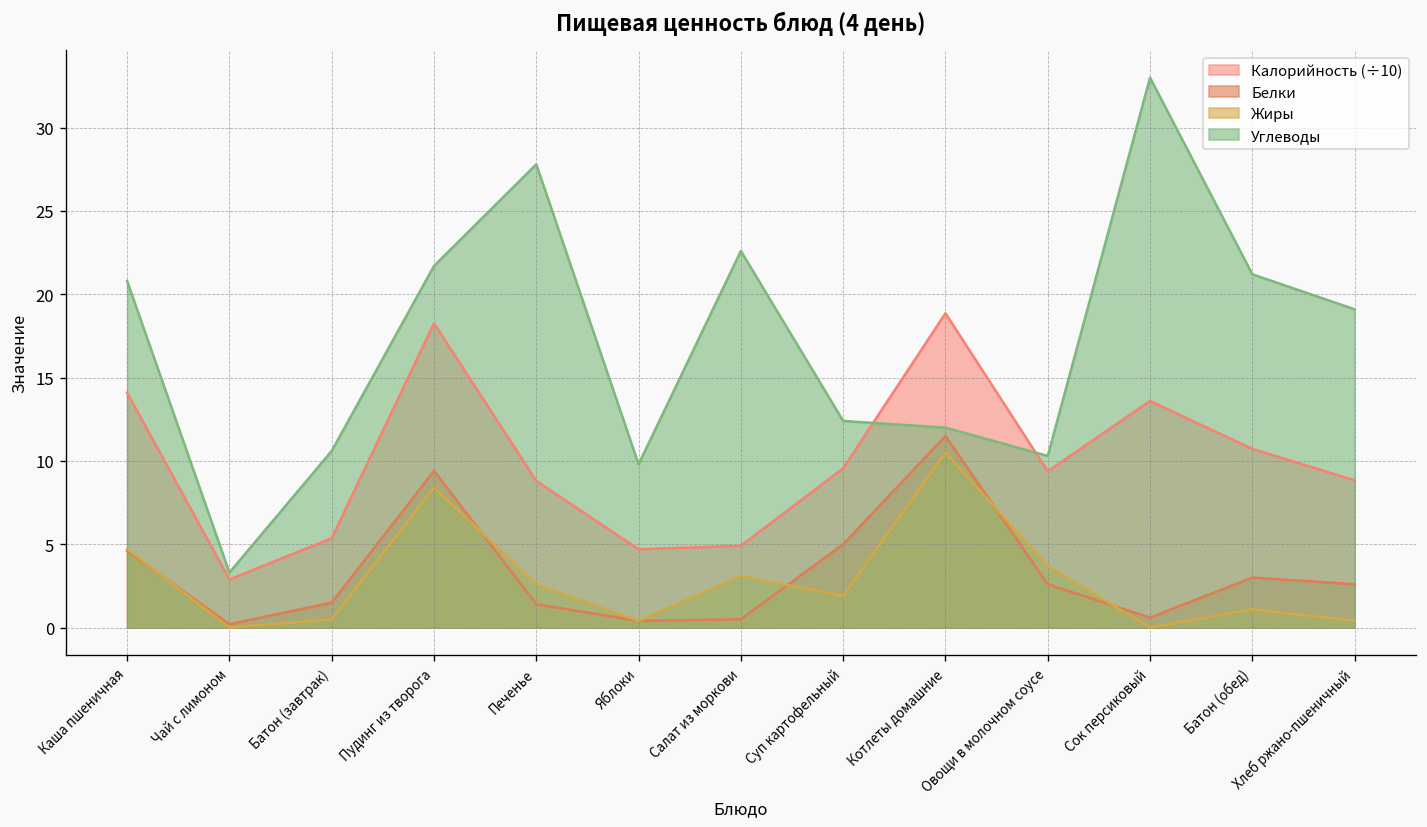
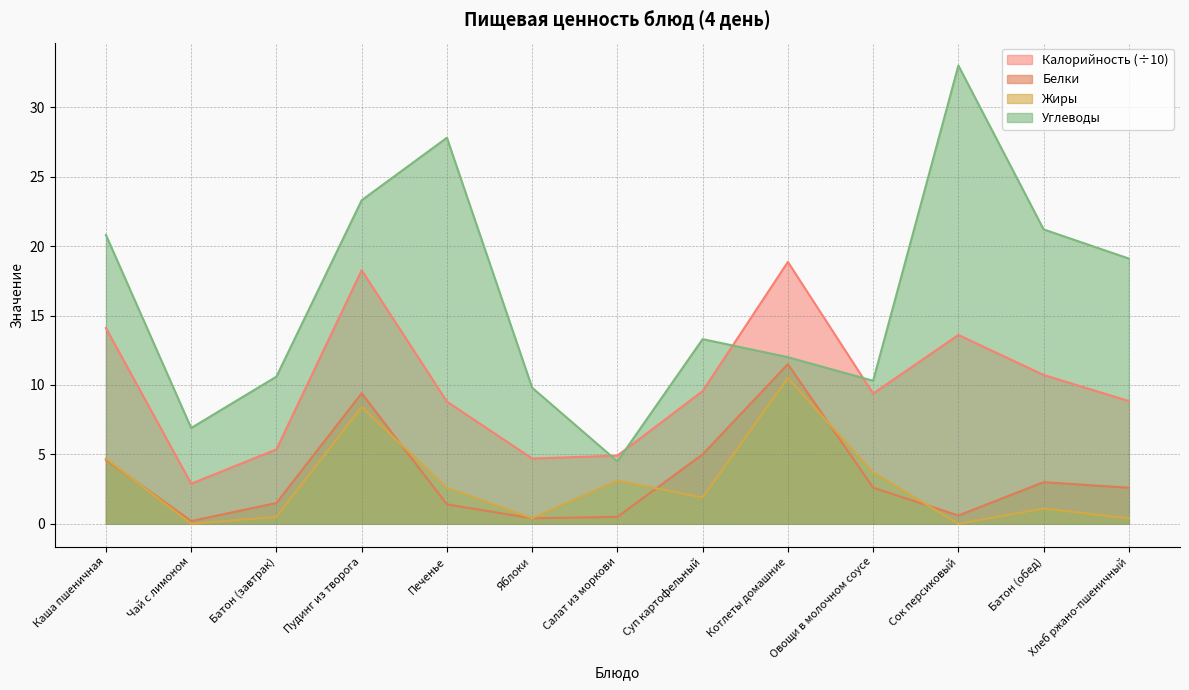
  {
    "Углеводы": {
      "Каша пшеничная": 20.8,
-     "Чай с лимоном": 3.3,
+     "Чай с лимоном": 6.9,
      "Батон (завтрак)": 10.6,
-     "Пудинг из творога": 21.7,
+     "Пудинг из творога": 23.3,
      "Печенье": 27.8,
      "Яблоки": 9.8,
-     "Салат из моркови": 22.6,
-     "Суп картофельный": 12.4,
+     "Салат из моркови": 4.5,
+     "Суп картофельный": 13.3,
      "Котлеты домашние": 12.0,
      "Овощи в молочном соусе": 10.3,
      "Сок персиковый": 33.0,
      "Батон (обед)": 21.2,
      "Хлеб ржано-пшеничный": 19.1
    }
  }
